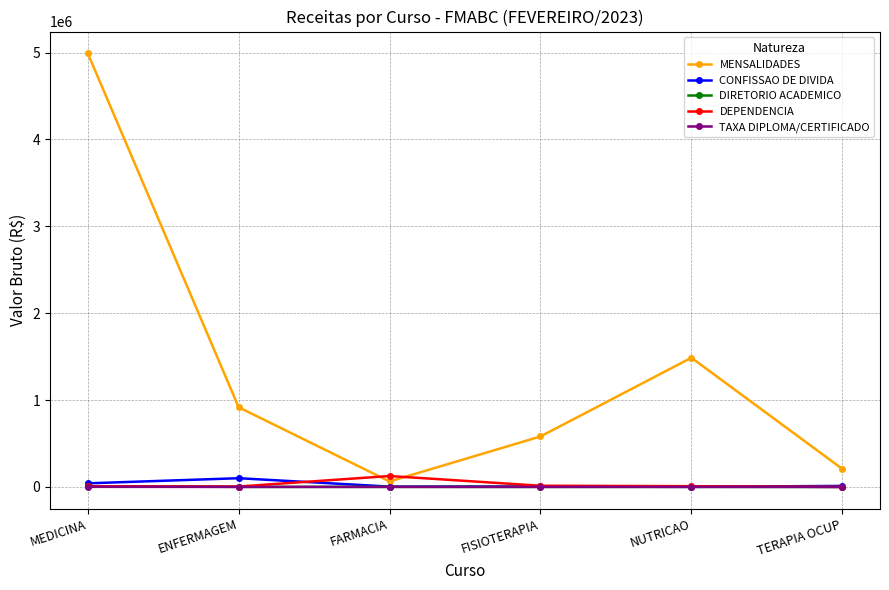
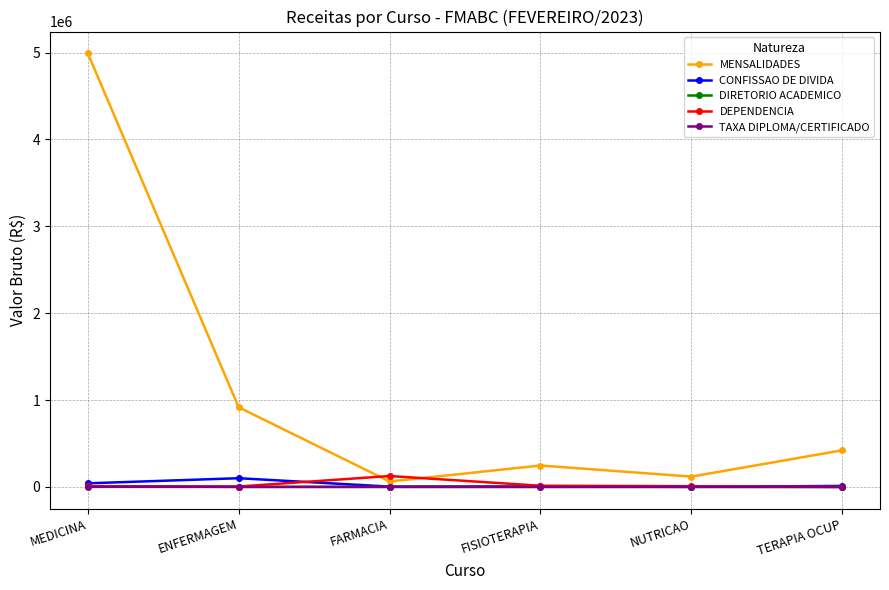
  {
    "MENSALIDADES": {
      "MEDICINA": 5000000,
      "ENFERMAGEM": 900000,
      "FARMACIA": 100000,
-     "FISIOTERAPIA": 600000,
-     "NUTRICAO": 1500000,
-     "TERAPIA OCUP": 200000
+     "FISIOTERAPIA": 200000,
+     "NUTRICAO": 100000,
+     "TERAPIA OCUP": 400000
    },
    "CONFISSAO DE DIVIDA": {
      "MEDICINA": 0,
      "ENFERMAGEM": 100000
    },
    "DEPENDENCIA": {
      "FARMACIA": 100000
    }
  }
